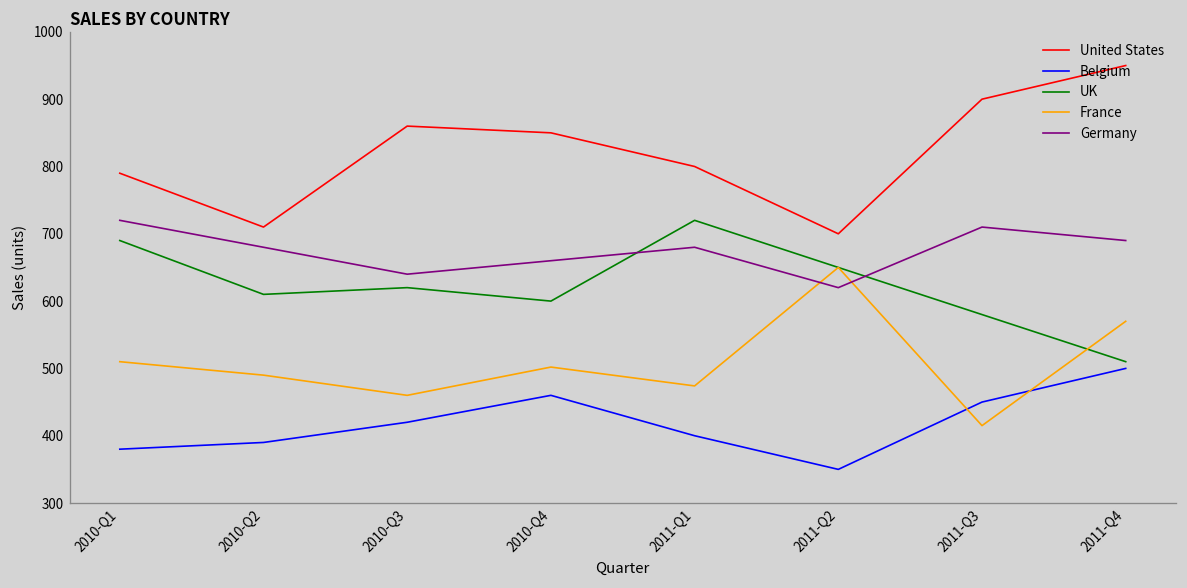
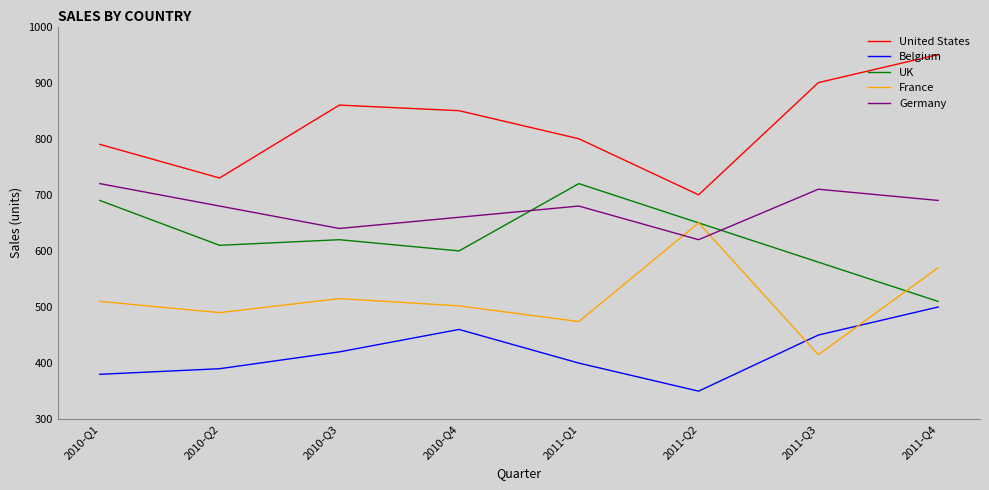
  {
    "United States": {
      "2010-Q1": 790,
-     "2010-Q2": 710,
+     "2010-Q2": 730,
      "2010-Q3": 860,
      "2010-Q4": 850,
      "2011-Q1": 800,
      "2011-Q2": 700,
      "2011-Q3": 900,
      "2011-Q4": 950
    },
    "Belgium": {
      "2010-Q1": 380,
      "2010-Q2": 390,
      "2010-Q3": 420,
      "2010-Q4": 460,
      "2011-Q1": 400,
      "2011-Q2": 350,
      "2011-Q3": 450,
      "2011-Q4": 500
    },
    "UK": {
      "2010-Q1": 690,
      "2010-Q2": 610,
      "2010-Q3": 620,
      "2010-Q4": 600,
      "2011-Q1": 720,
      "2011-Q3": 580,
      "2011-Q4": 510
    },
    "France": {
      "2010-Q1": 510,
      "2010-Q2": 490,
-     "2010-Q3": 460,
+     "2010-Q3": 520,
      "2010-Q4": 500,
      "2011-Q1": 470,
      "2011-Q3": 420,
      "2011-Q4": 570
    },
    "Germany": {
      "2010-Q1": 720,
      "2010-Q2": 680,
      "2010-Q3": 640,
      "2010-Q4": 660,
      "2011-Q1": 680,
      "2011-Q2": 620,
      "2011-Q3": 710,
      "2011-Q4": 690
    }
  }
